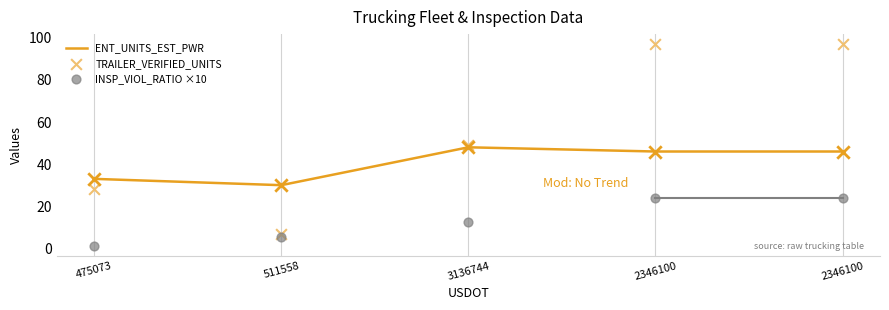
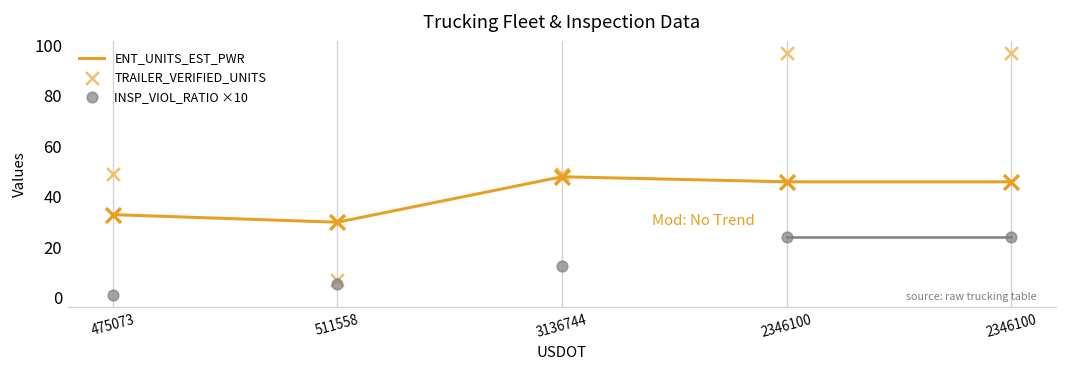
  {
    "ENT_UNITS_EST_PWR": {
      "475073": 33,
      "511558": 30
    },
    "TRAILER_VERIFIED_UNITS": {
-     "475073": 28
+     "475073": 49
    }
  }
